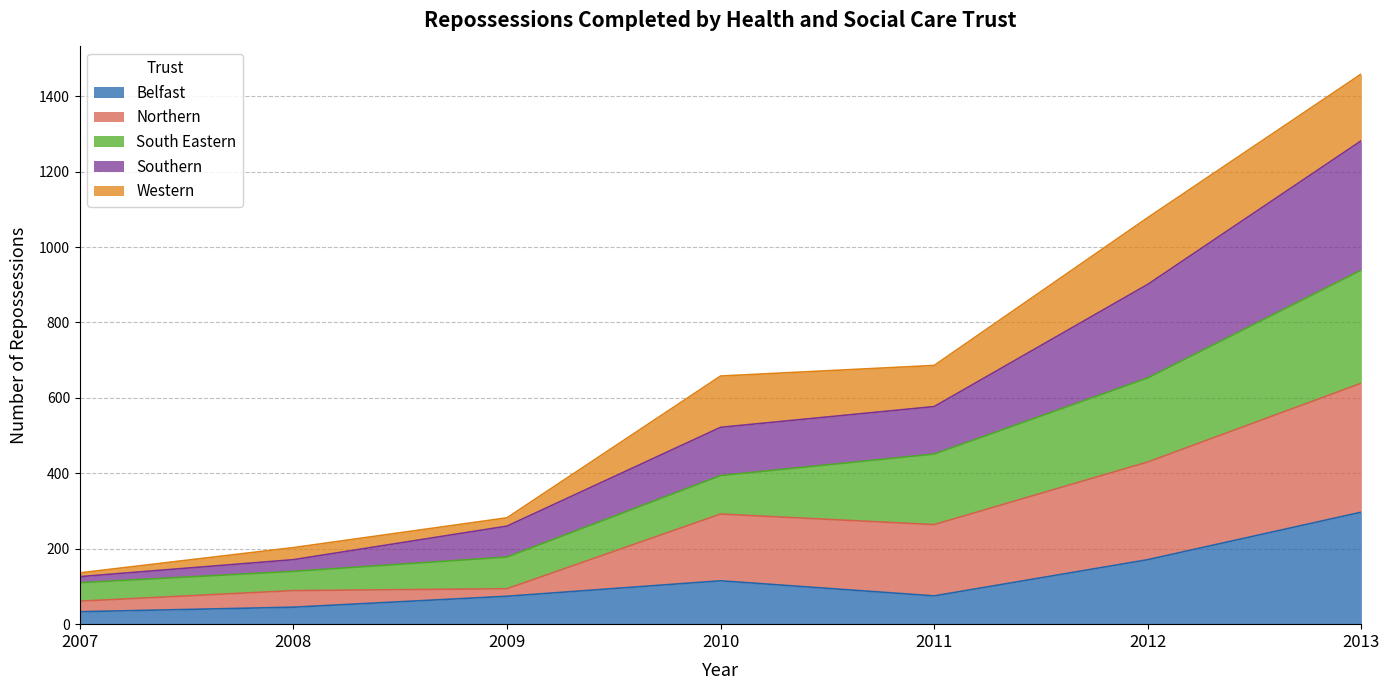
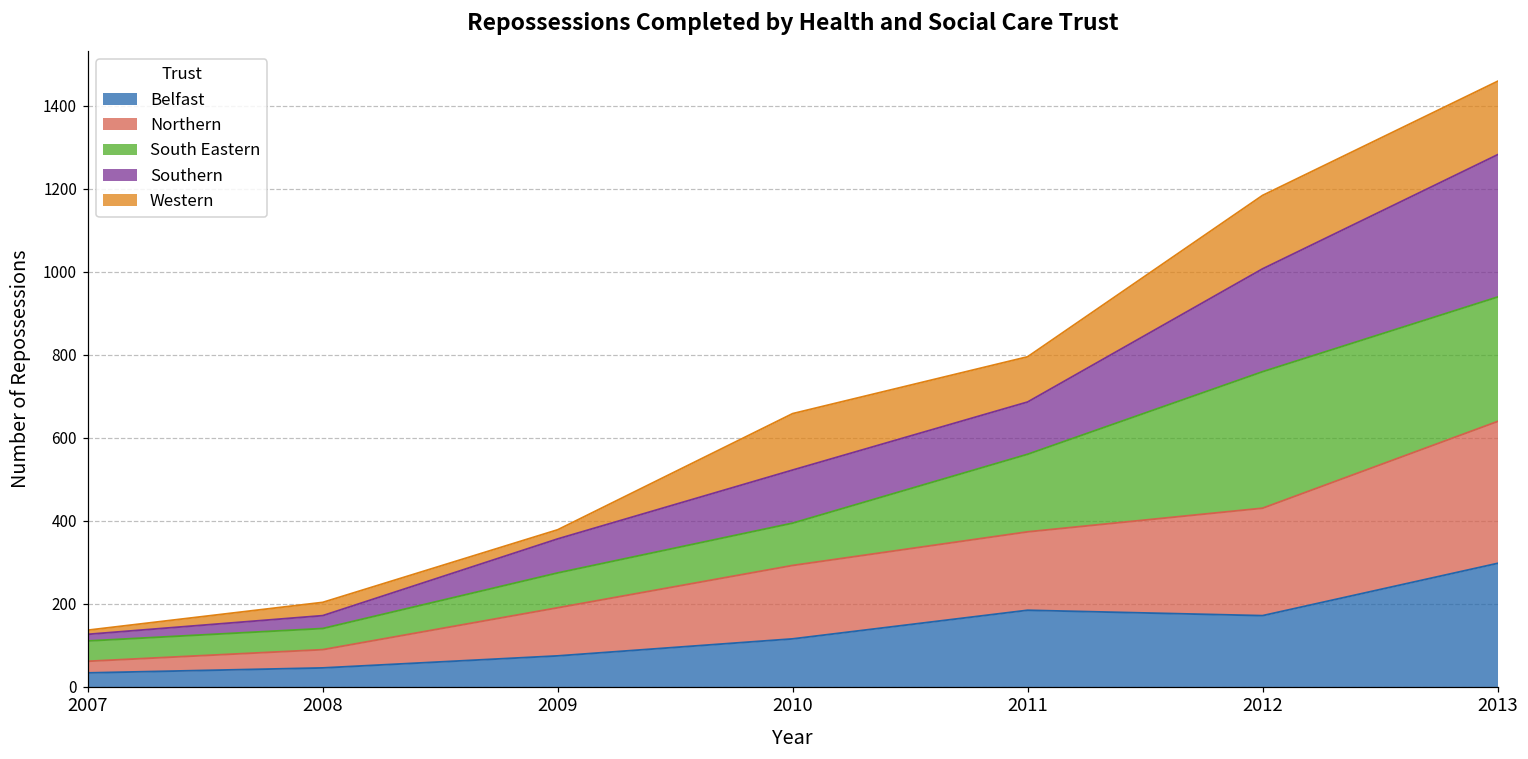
  {
    "Belfast": {
      "2007": 30,
      "2008": 50,
      "2009": 70,
      "2010": 120,
-     "2011": 80,
+     "2011": 180,
      "2012": 170,
      "2013": 300
    },
    "Northern": {
      "2007": 30,
      "2008": 40,
-     "2009": 20,
+     "2009": 120,
      "2010": 180,
      "2011": 190,
      "2012": 260,
      "2013": 340
    },
    "South Eastern": {
      "2007": 50,
      "2008": 50,
      "2009": 80,
      "2010": 100,
      "2011": 190,
-     "2012": 220,
+     "2012": 330,
      "2013": 300
    },
    "Southern": {
      "2007": 20,
      "2008": 30,
      "2009": 80,
      "2010": 130,
      "2011": 130,
      "2012": 250,
      "2013": 340
    },
    "Western": {
      "2007": 10,
      "2008": 30,
      "2009": 20,
      "2010": 140,
      "2011": 110,
      "2012": 180,
      "2013": 180
    }
  }
